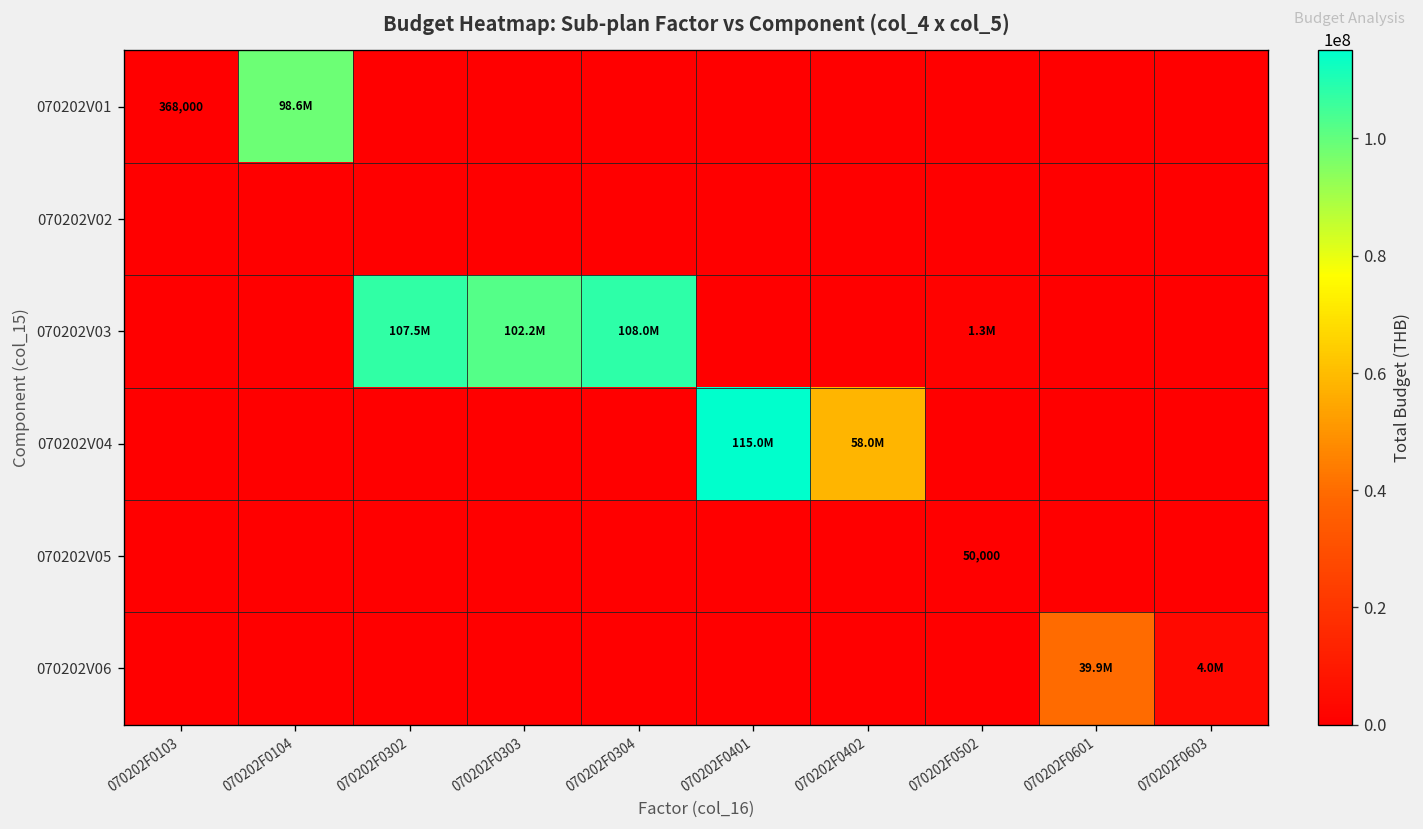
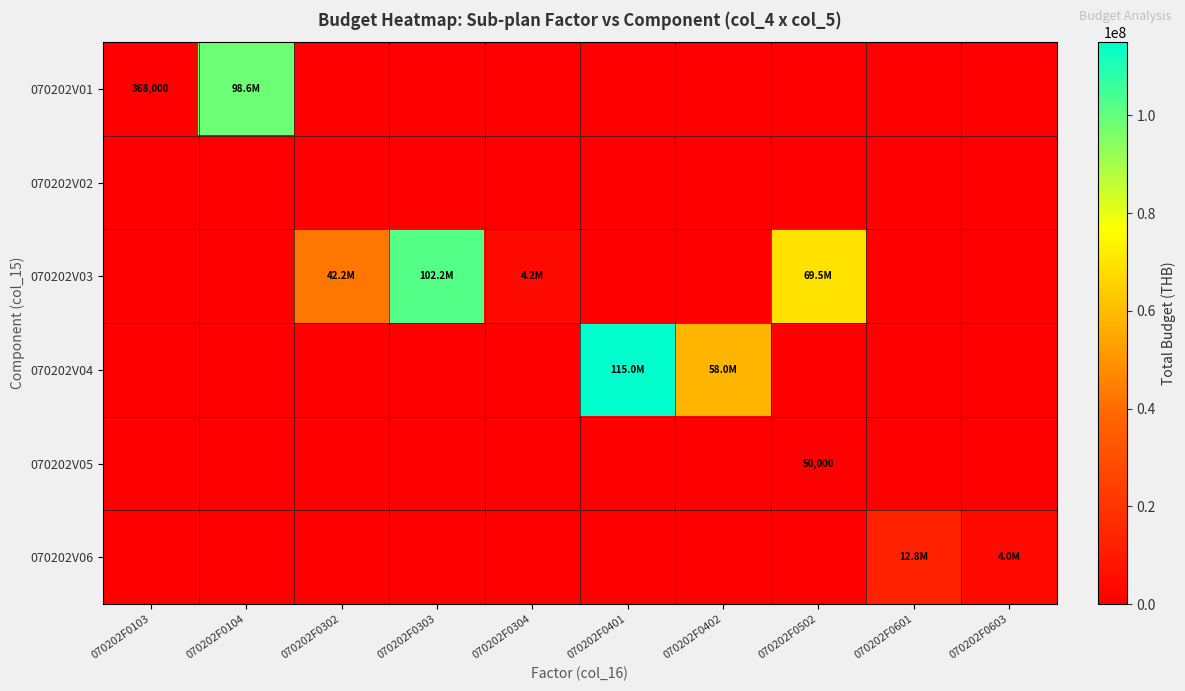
  {
    "070202V01": {
      "070202F0103": "368,000",
      "070202F0104": "98.6M"
    },
    "070202V03": {
-     "070202F0302": "107.5M",
+     "070202F0302": "42.2M",
      "070202F0303": "102.2M",
-     "070202F0304": "108.0M",
-     "070202F0502": "1.3M"
+     "070202F0304": "4.2M",
+     "070202F0502": "69.5M"
    },
    "070202V04": {
      "070202F0401": "115.0M",
      "070202F0402": "58.0M"
    },
    "070202V05": {
      "070202F0502": "50,000"
    },
    "070202V06": {
-     "070202F0601": "39.9M",
+     "070202F0601": "12.8M",
      "070202F0603": "4.0M"
    }
  }
